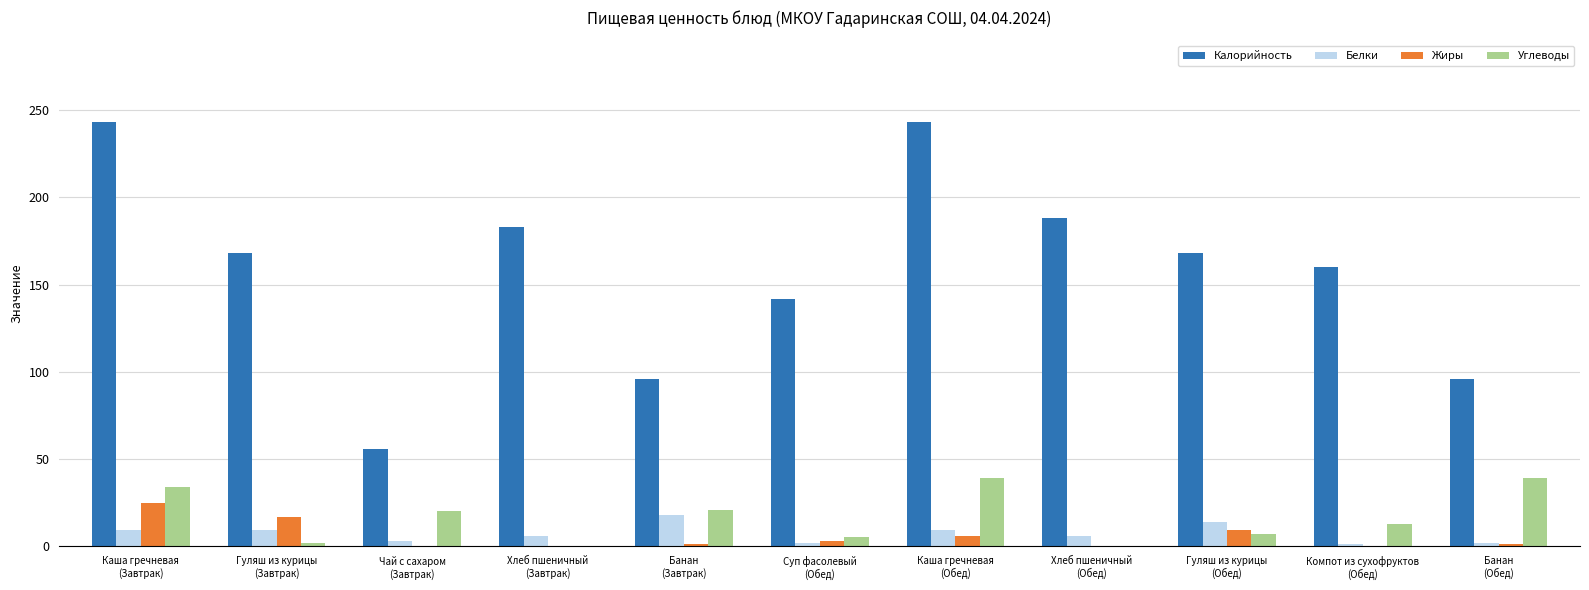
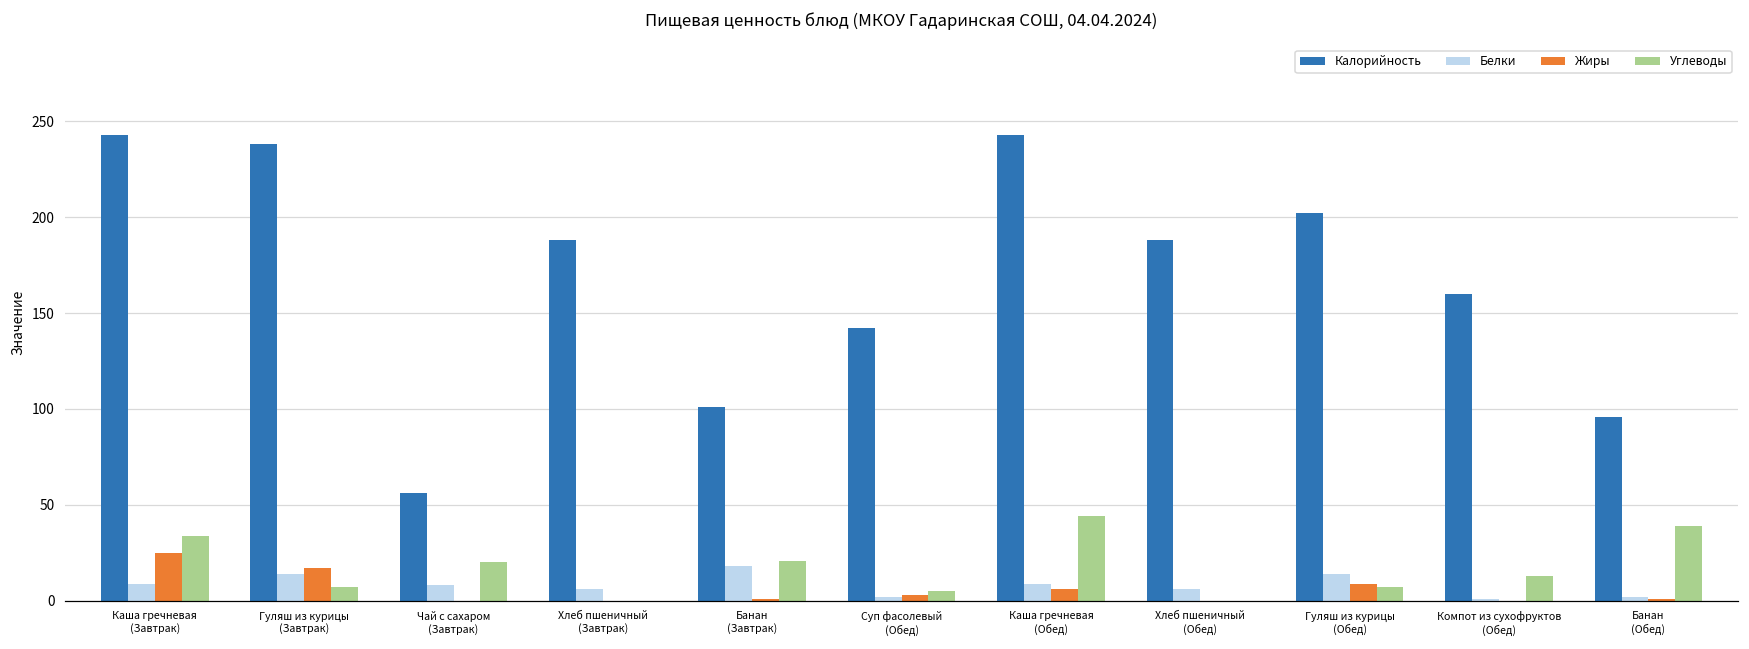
  {
    "Калорийность": {
      "Каша гречневая (Завтрак)": 243,
-     "Гуляш из курицы (Завтрак)": 168,
+     "Гуляш из курицы (Завтрак)": 238,
      "Чай с сахаром (Завтрак)": 56,
-     "Хлеб пшеничный (Завтрак)": 183,
-     "Банан (Завтрак)": 96,
+     "Хлеб пшеничный (Завтрак)": 188,
+     "Банан (Завтрак)": 101,
      "Суп фасолевый (Обед)": 142,
      "Каша гречневая (Обед)": 243,
      "Хлеб пшеничный (Обед)": 188,
-     "Гуляш из курицы (Обед)": 168,
+     "Гуляш из курицы (Обед)": 202,
      "Компот из сухофруктов (Обед)": 160,
      "Банан (Обед)": 96
    },
    "Белки": {
      "Каша гречневая (Завтрак)": 9,
-     "Гуляш из курицы (Завтрак)": 9,
-     "Чай с сахаром (Завтрак)": 3,
+     "Гуляш из курицы (Завтрак)": 14,
+     "Чай с сахаром (Завтрак)": 8,
      "Хлеб пшеничный (Завтрак)": 6,
      "Банан (Завтрак)": 18,
      "Суп фасолевый (Обед)": 2,
      "Каша гречневая (Обед)": 9,
      "Хлеб пшеничный (Обед)": 6,
      "Гуляш из курицы (Обед)": 14,
      "Банан (Обед)": 2
    },
    "Жиры": {
      "Каша гречневая (Завтрак)": 25,
      "Гуляш из курицы (Завтрак)": 17,
      "Чай с сахаром (Завтрак)": 0,
      "Хлеб пшеничный (Завтрак)": 0,
      "Суп фасолевый (Обед)": 3,
      "Каша гречневая (Обед)": 6,
      "Хлеб пшеничный (Обед)": 0,
      "Гуляш из курицы (Обед)": 9,
      "Компот из сухофруктов (Обед)": 0
    },
    "Углеводы": {
      "Каша гречневая (Завтрак)": 34,
-     "Гуляш из курицы (Завтрак)": 2,
+     "Гуляш из курицы (Завтрак)": 7,
      "Чай с сахаром (Завтрак)": 20,
      "Хлеб пшеничный (Завтрак)": 0,
      "Банан (Завтрак)": 21,
      "Суп фасолевый (Обед)": 5,
-     "Каша гречневая (Обед)": 39,
+     "Каша гречневая (Обед)": 44,
      "Хлеб пшеничный (Обед)": 0,
      "Гуляш из курицы (Обед)": 7,
      "Компот из сухофруктов (Обед)": 13,
      "Банан (Обед)": 39
    }
  }
